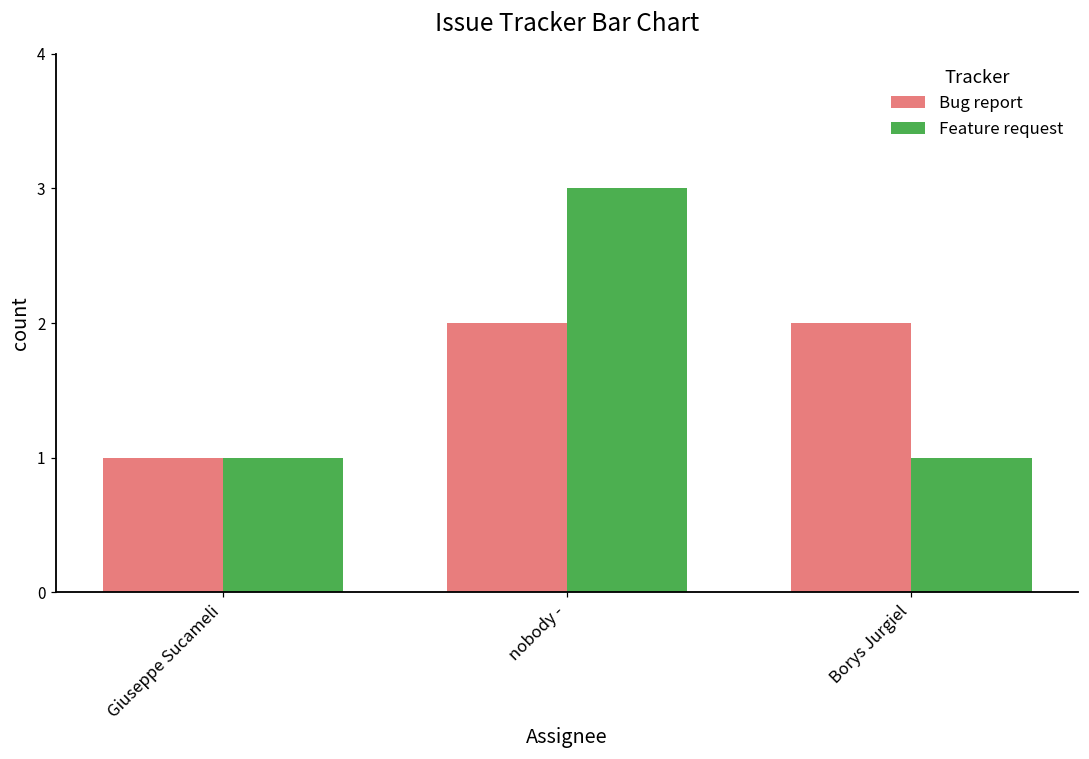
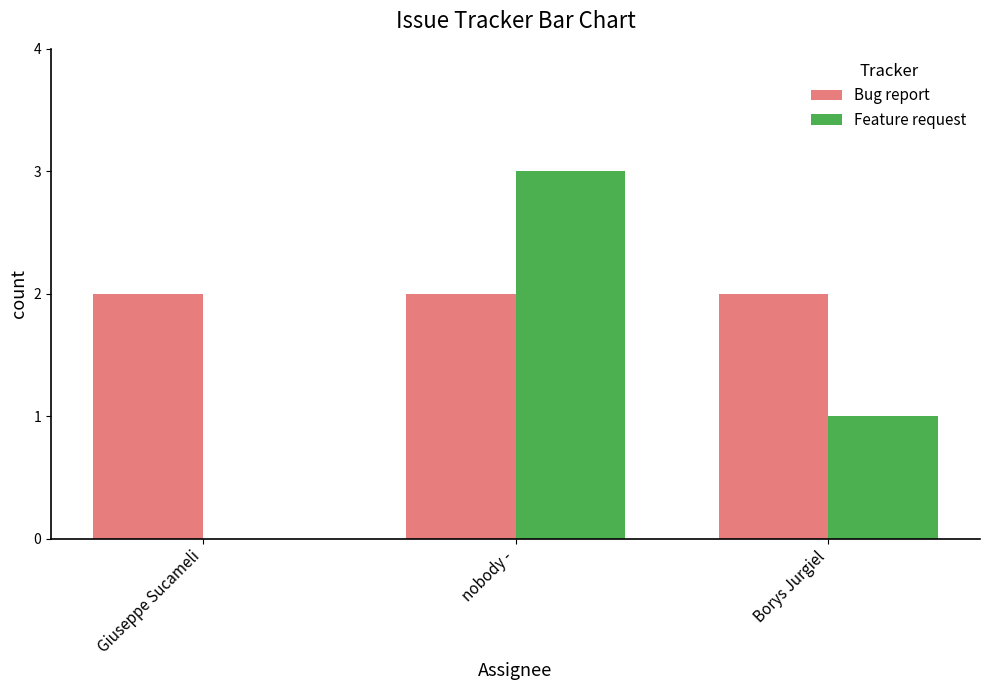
  {
    "Bug report": {
-     "Giuseppe Sucameli": 1,
+     "Giuseppe Sucameli": 2,
      "nobody -": 2,
      "Borys Jurgiel": 2
    },
    "Feature request": {
-     "Giuseppe Sucameli": 1,
+     "Giuseppe Sucameli": 0,
      "nobody -": 3,
      "Borys Jurgiel": 1
    }
  }
